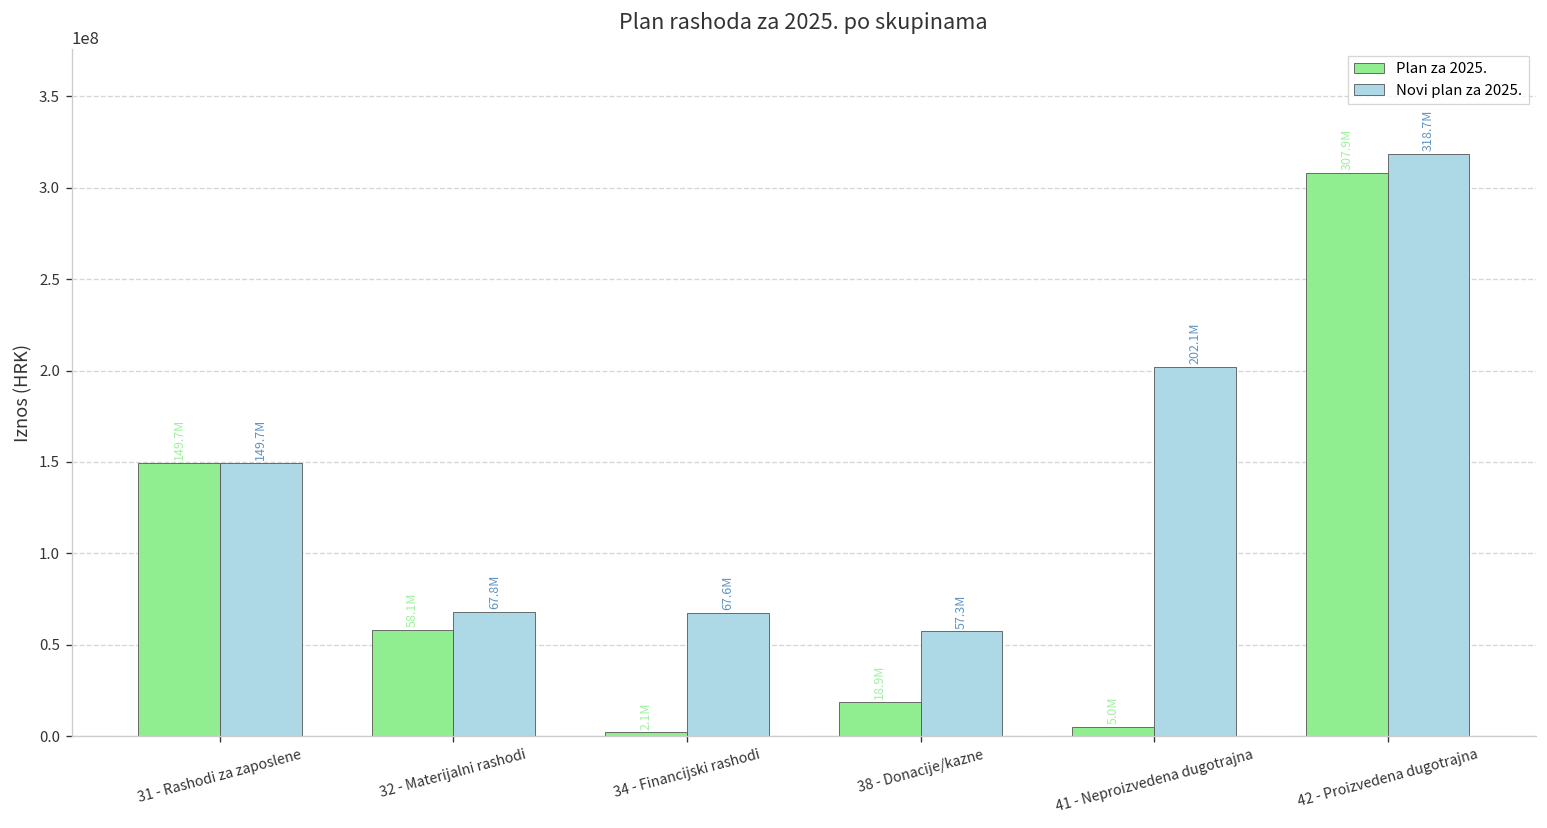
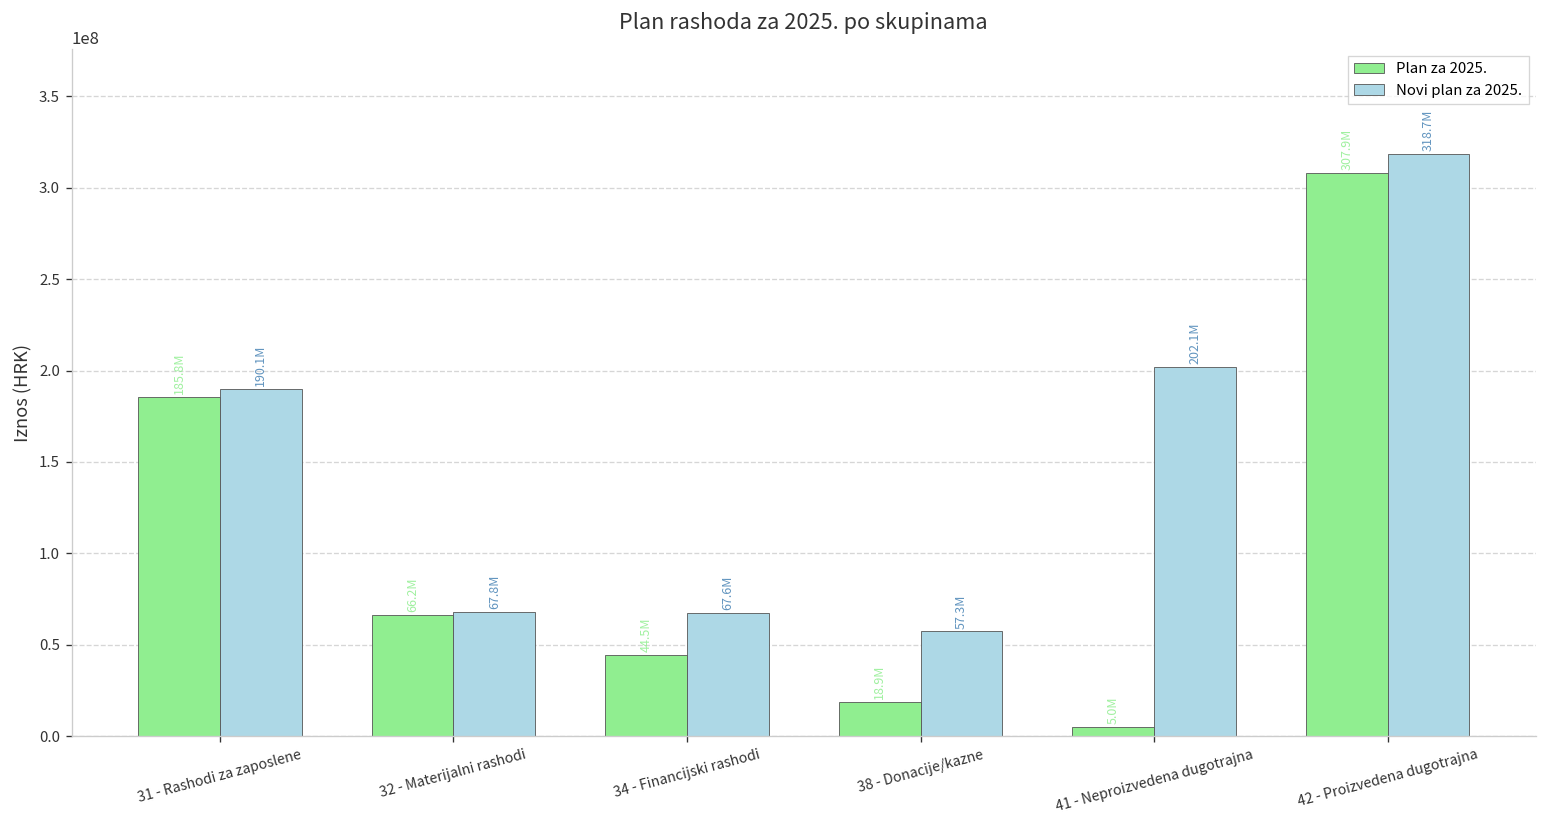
  {
    "Plan za 2025.": {
-     "31 - Rashodi za zaposlene": "149.7M",
-     "32 - Materijalni rashodi": "58.1M",
-     "34 - Financijski rashodi": "2.1M",
+     "31 - Rashodi za zaposlene": "185.8M",
+     "32 - Materijalni rashodi": "66.2M",
+     "34 - Financijski rashodi": "44.5M",
      "38 - Donacije/kazne": "18.9M",
      "41 - Neproizvedena dugotrajna": "5.0M",
      "42 - Proizvedena dugotrajna": "307.9M"
    },
    "Novi plan za 2025.": {
-     "31 - Rashodi za zaposlene": "149.7M",
+     "31 - Rashodi za zaposlene": "190.1M",
      "32 - Materijalni rashodi": "67.8M",
      "34 - Financijski rashodi": "67.6M",
      "38 - Donacije/kazne": "57.3M",
      "41 - Neproizvedena dugotrajna": "202.1M",
      "42 - Proizvedena dugotrajna": "318.7M"
    }
  }
